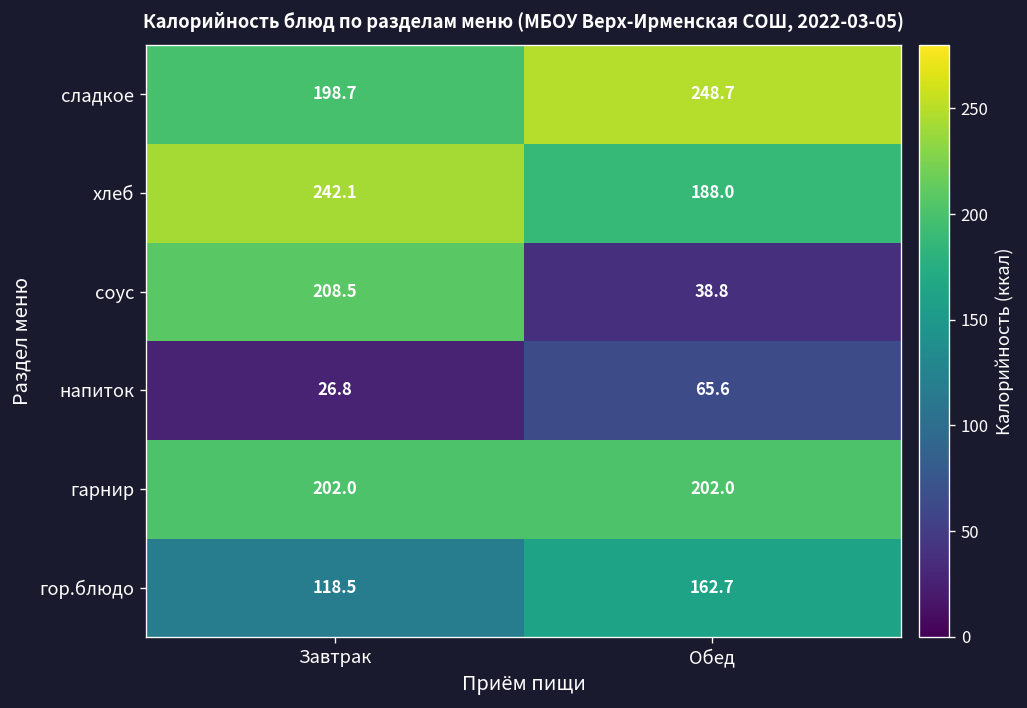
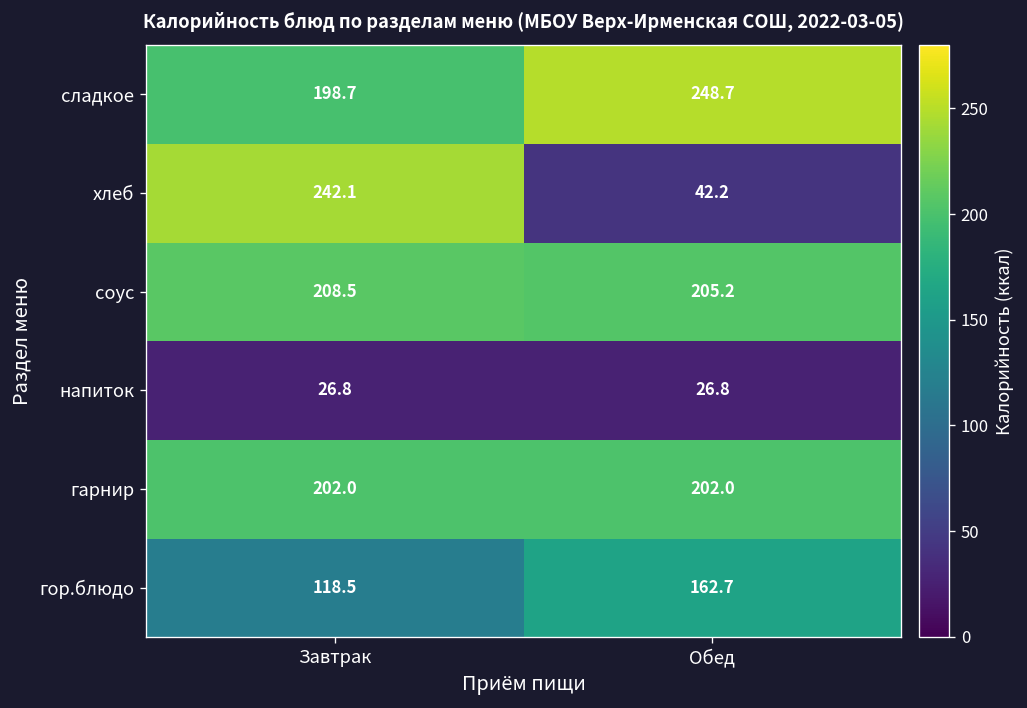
  {
    "сладкое": {
      "Завтрак": 198.7,
      "Обед": 248.7
    },
    "хлеб": {
      "Завтрак": 242.1,
-     "Обед": 188.0
+     "Обед": 42.2
    },
    "соус": {
      "Завтрак": 208.5,
-     "Обед": 38.8
+     "Обед": 205.2
    },
    "напиток": {
      "Завтрак": 26.8,
-     "Обед": 65.6
+     "Обед": 26.8
    },
    "гарнир": {
      "Завтрак": 202.0,
      "Обед": 202.0
    },
    "гор.блюдо": {
      "Завтрак": 118.5,
      "Обед": 162.7
    }
  }
